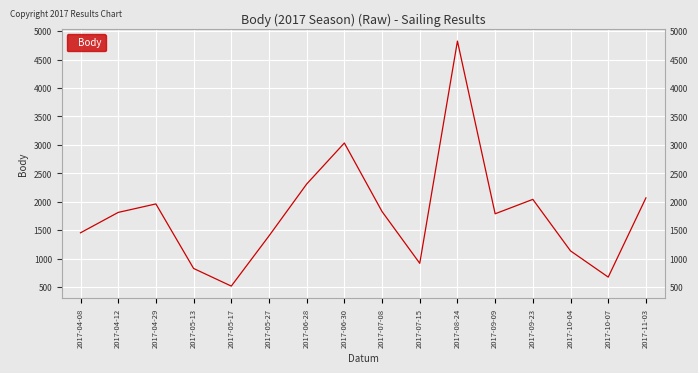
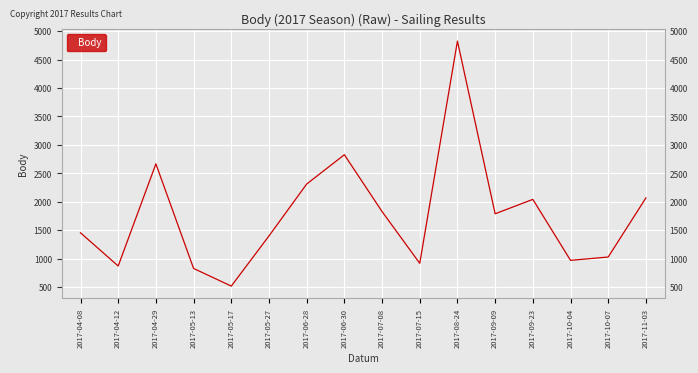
  {
    "2017-04-08": 1500,
-   "2017-04-12": 1800,
-   "2017-04-29": 2000,
+   "2017-04-12": 900,
+   "2017-04-29": 2700,
    "2017-05-13": 800,
    "2017-05-17": 500,
    "2017-05-27": 1400,
    "2017-06-28": 2300,
-   "2017-06-30": 3000,
+   "2017-06-30": 2800,
    "2017-07-08": 1800,
    "2017-07-15": 900,
    "2017-08-24": 4800,
    "2017-09-09": 1800,
    "2017-09-23": 2000,
-   "2017-10-04": 1100,
-   "2017-10-07": 700,
+   "2017-10-04": 1000,
+   "2017-10-07": 1000,
    "2017-11-03": 2100
  }
